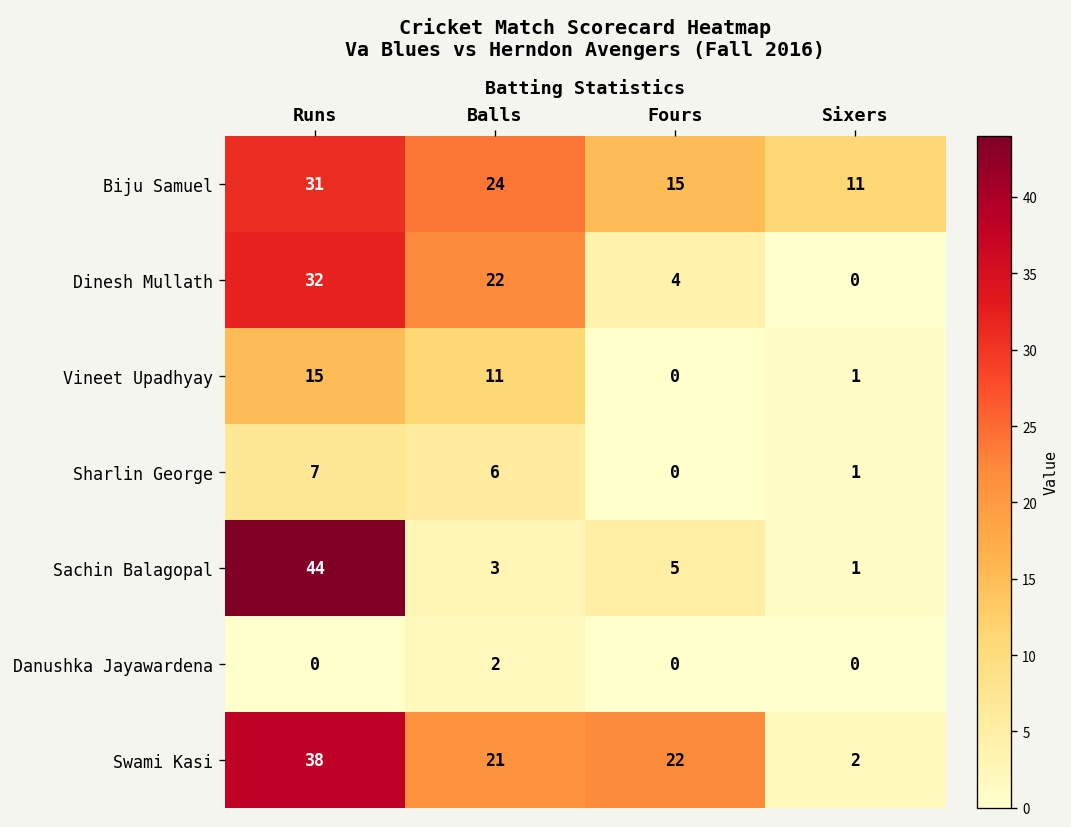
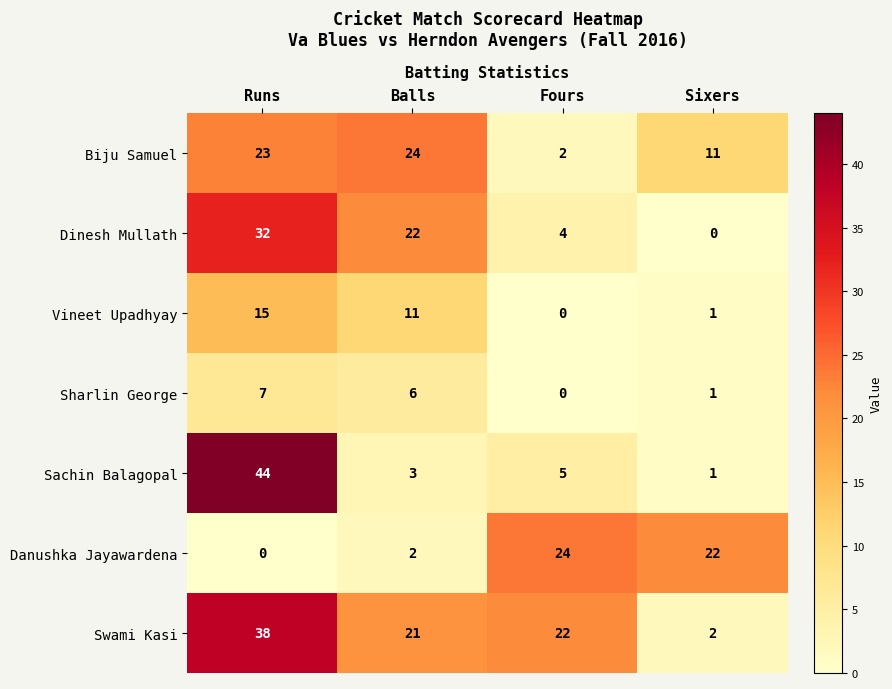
  {
    "Biju Samuel": {
-     "Runs": 31,
+     "Runs": 23,
      "Balls": 24,
-     "Fours": 15,
+     "Fours": 2,
      "Sixers": 11
    },
    "Dinesh Mullath": {
      "Runs": 32,
      "Balls": 22,
      "Fours": 4,
      "Sixers": 0
    },
    "Vineet Upadhyay": {
      "Runs": 15,
      "Balls": 11,
      "Fours": 0,
      "Sixers": 1
    },
    "Sharlin George": {
      "Runs": 7,
      "Balls": 6,
      "Fours": 0,
      "Sixers": 1
    },
    "Sachin Balagopal": {
      "Runs": 44,
      "Balls": 3,
      "Fours": 5,
      "Sixers": 1
    },
    "Danushka Jayawardena": {
      "Runs": 0,
      "Balls": 2,
-     "Fours": 0,
-     "Sixers": 0
+     "Fours": 24,
+     "Sixers": 22
    },
    "Swami Kasi": {
      "Runs": 38,
      "Balls": 21,
      "Fours": 22,
      "Sixers": 2
    }
  }
